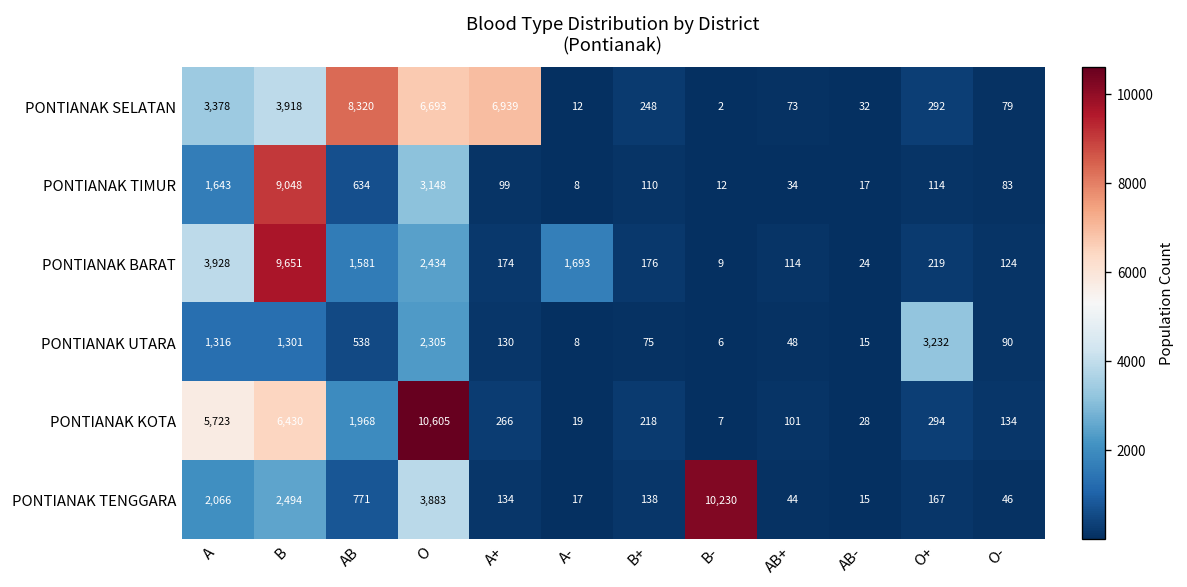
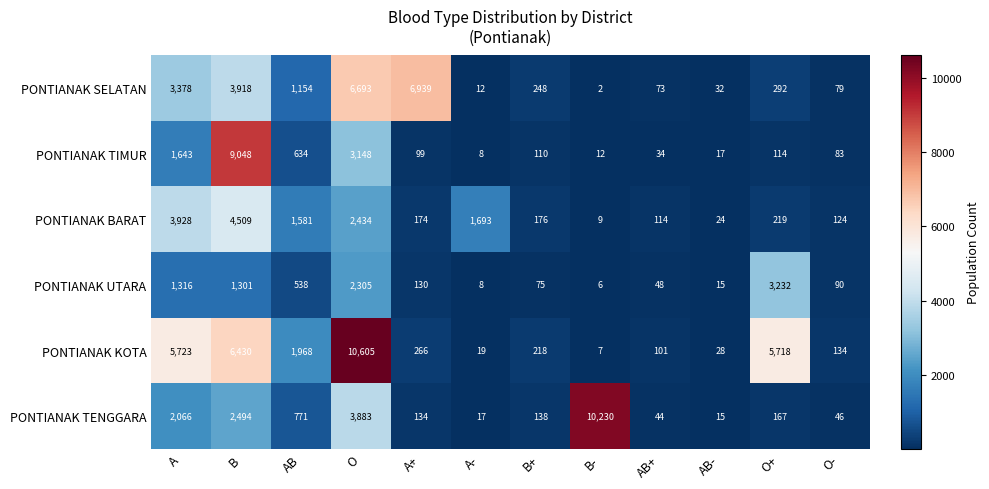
  {
    "PONTIANAK SELATAN": {
      "A": "3,378",
      "B": "3,918",
-     "AB": "8,320",
+     "AB": "1,154",
      "O": "6,693",
      "A+": "6,939",
      "A-": "12",
      "B+": "248",
      "B-": "2",
      "AB+": "73",
      "AB-": "32",
      "O+": "292",
      "O-": "79"
    },
    "PONTIANAK TIMUR": {
      "A": "1,643",
      "B": "9,048",
      "AB": "634",
      "O": "3,148",
      "A+": "99",
      "A-": "8",
      "B+": "110",
      "B-": "12",
      "AB+": "34",
      "AB-": "17",
      "O+": "114",
      "O-": "83"
    },
    "PONTIANAK BARAT": {
      "A": "3,928",
-     "B": "9,651",
+     "B": "4,509",
      "AB": "1,581",
      "O": "2,434",
      "A+": "174",
      "A-": "1,693",
      "B+": "176",
      "B-": "9",
      "AB+": "114",
      "AB-": "24",
      "O+": "219",
      "O-": "124"
    },
    "PONTIANAK UTARA": {
      "A": "1,316",
      "B": "1,301",
      "AB": "538",
      "O": "2,305",
      "A+": "130",
      "A-": "8",
      "B+": "75",
      "B-": "6",
      "AB+": "48",
      "AB-": "15",
      "O+": "3,232",
      "O-": "90"
    },
    "PONTIANAK KOTA": {
      "A": "5,723",
      "B": "6,430",
      "AB": "1,968",
      "O": "10,605",
      "A+": "266",
      "A-": "19",
      "B+": "218",
      "B-": "7",
      "AB+": "101",
      "AB-": "28",
-     "O+": "294",
+     "O+": "5,718",
      "O-": "134"
    },
    "PONTIANAK TENGGARA": {
      "A": "2,066",
      "B": "2,494",
      "AB": "771",
      "O": "3,883",
      "A+": "134",
      "A-": "17",
      "B+": "138",
      "B-": "10,230",
      "AB+": "44",
      "AB-": "15",
      "O+": "167",
      "O-": "46"
    }
  }
